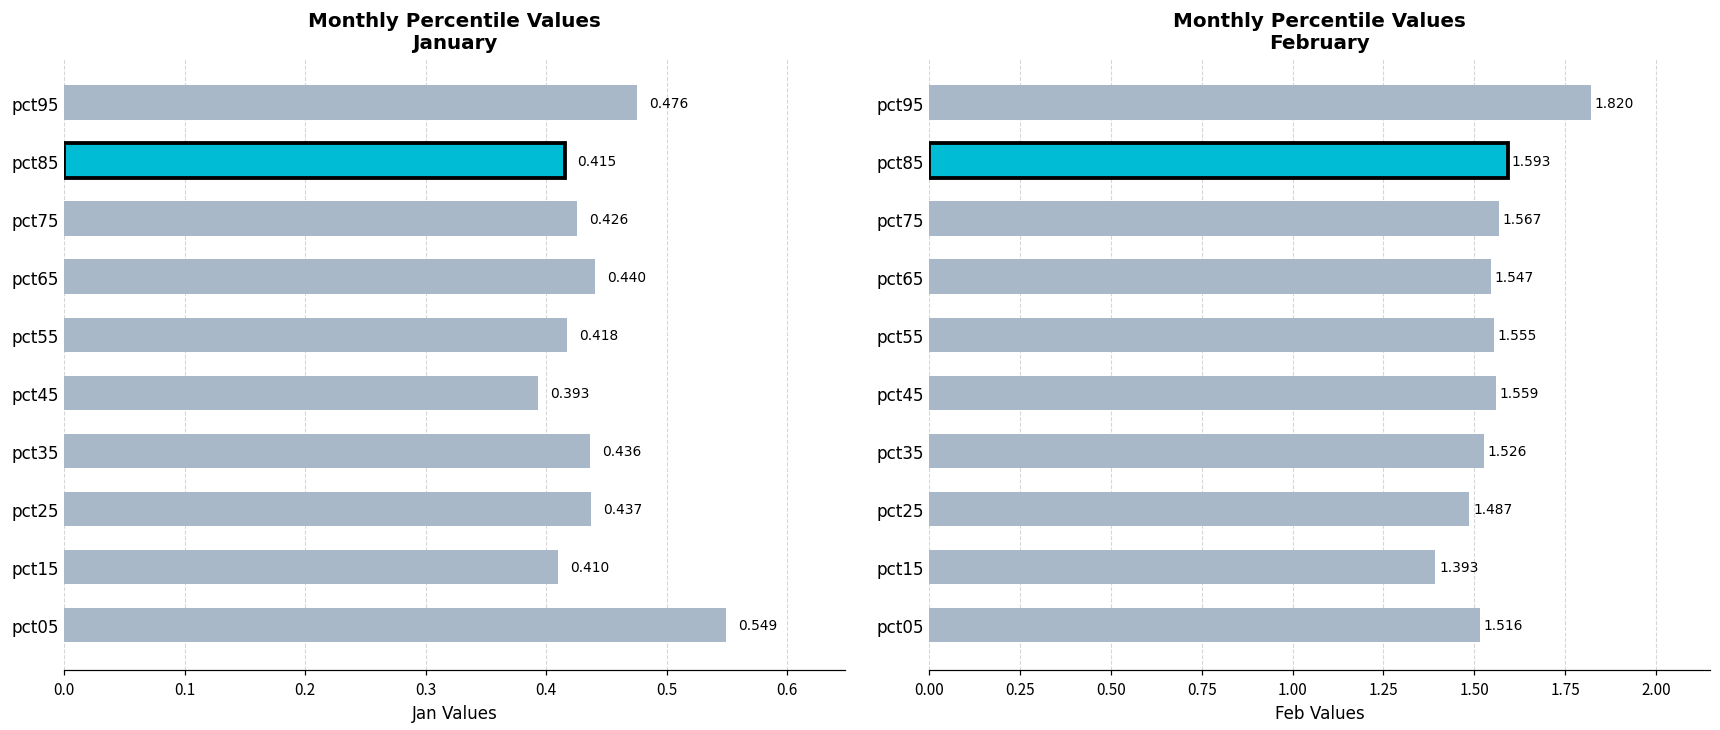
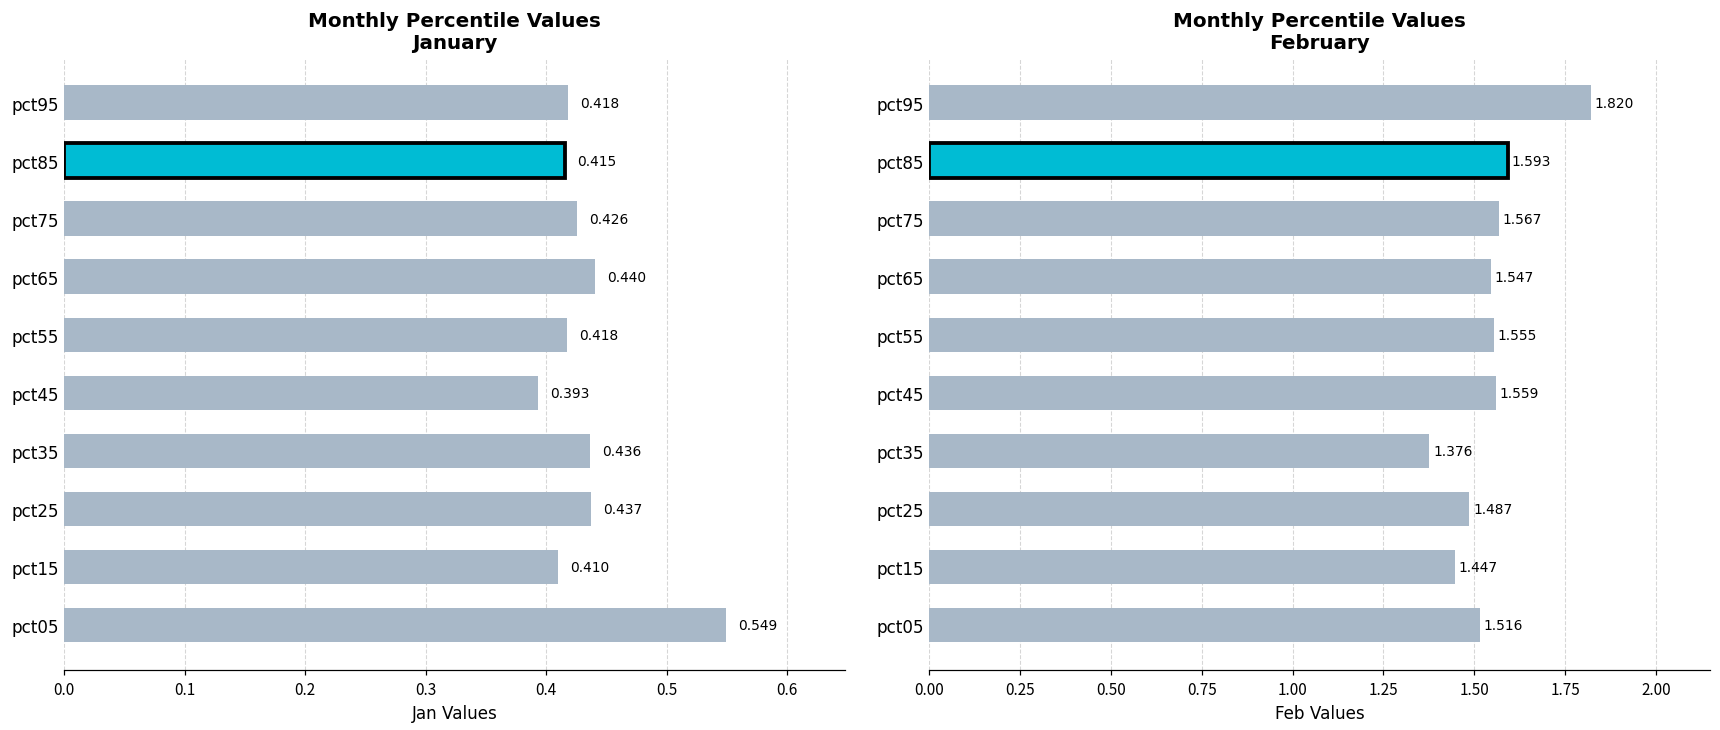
  {
    "Monthly Percentile Values January": {
-     "pct95": 0.476,
+     "pct95": 0.418,
      "pct85": 0.415,
      "pct75": 0.426,
      "pct65": 0.440,
      "pct55": 0.418,
      "pct45": 0.393,
      "pct35": 0.436,
      "pct25": 0.437,
      "pct15": 0.410,
      "pct05": 0.549
    },
    "Monthly Percentile Values February": {
      "pct95": 1.820,
      "pct85": 1.593,
      "pct75": 1.567,
      "pct65": 1.547,
      "pct55": 1.555,
      "pct45": 1.559,
-     "pct35": 1.526,
+     "pct35": 1.376,
      "pct25": 1.487,
-     "pct15": 1.393,
+     "pct15": 1.447,
      "pct05": 1.516
    }
  }
